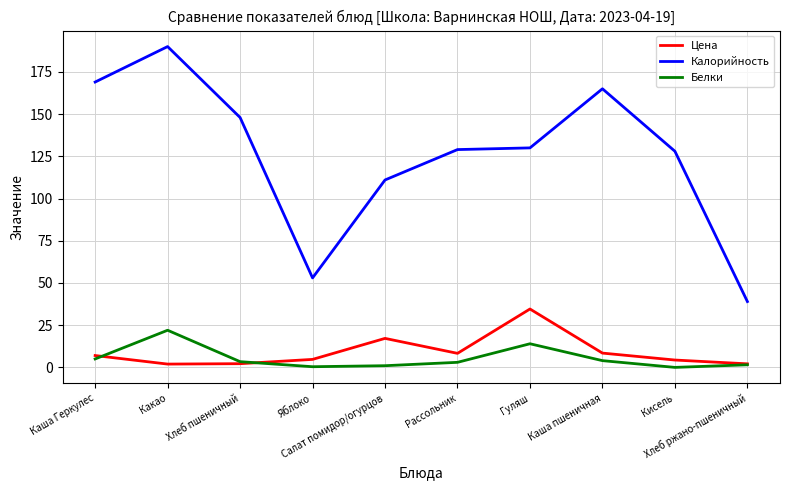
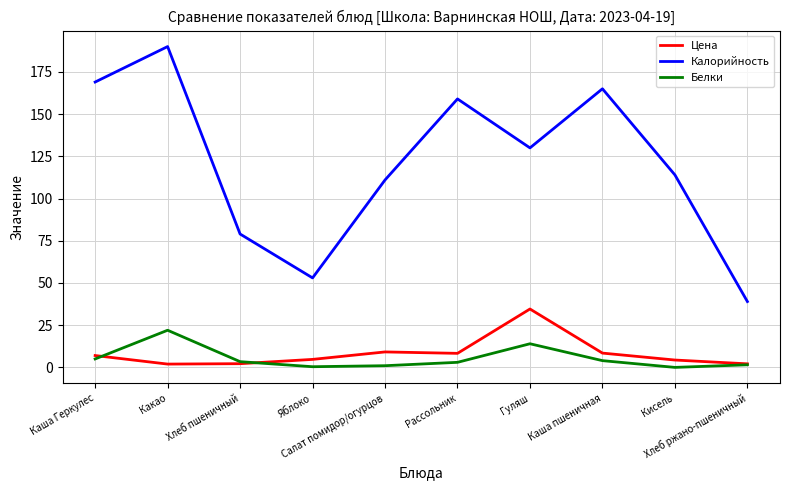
  {
    "Цена": {
      "Каша Геркулес": 7,
      "Какао": 2,
      "Яблоко": 5,
-     "Салат помидор/огурцов": 17,
+     "Салат помидор/огурцов": 9,
      "Рассольник": 8,
      "Гуляш": 35,
      "Каша пшеничная": 8,
      "Кисель": 4
    },
    "Калорийность": {
      "Каша Геркулес": 169,
      "Какао": 190,
-     "Хлеб пшеничный": 148,
+     "Хлеб пшеничный": 79,
      "Яблоко": 53,
      "Салат помидор/огурцов": 111,
-     "Рассольник": 129,
+     "Рассольник": 159,
      "Гуляш": 130,
      "Каша пшеничная": 165,
-     "Кисель": 128,
+     "Кисель": 114,
      "Хлеб ржано-пшеничный": 39
    },
    "Белки": {
      "Каша Геркулес": 5,
      "Какао": 22,
      "Яблоко": 0,
      "Салат помидор/огурцов": 1,
      "Рассольник": 3,
      "Гуляш": 14,
      "Каша пшеничная": 4,
      "Кисель": 0
    }
  }
